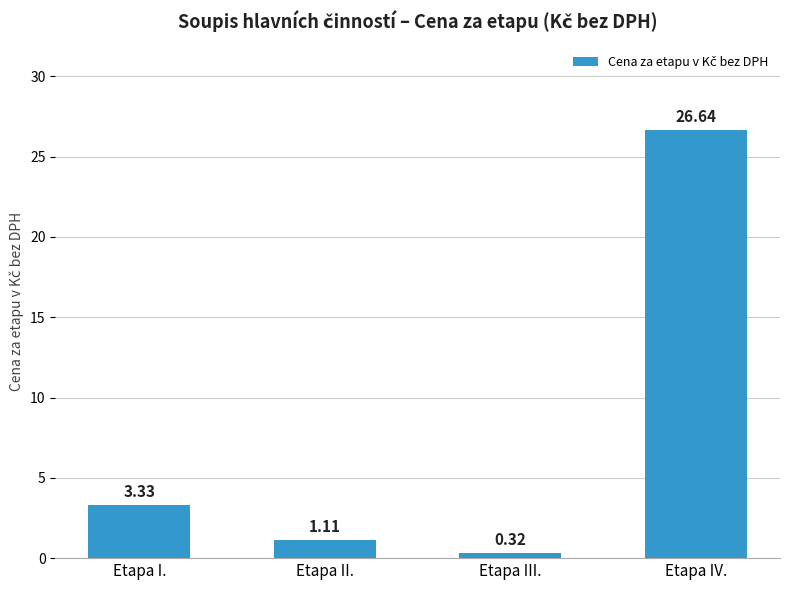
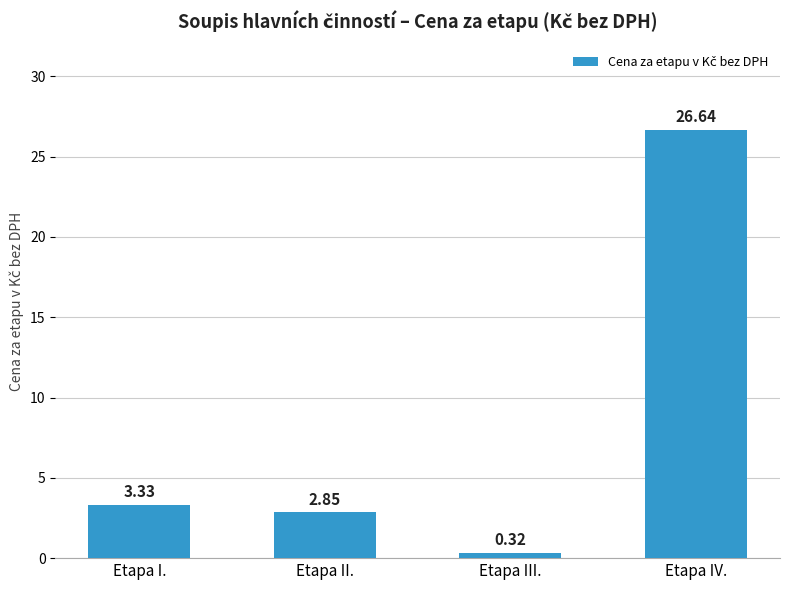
  {
    "Etapa I.": 3.33,
-   "Etapa II.": 1.11,
+   "Etapa II.": 2.85,
    "Etapa III.": 0.32,
    "Etapa IV.": 26.64
  }
